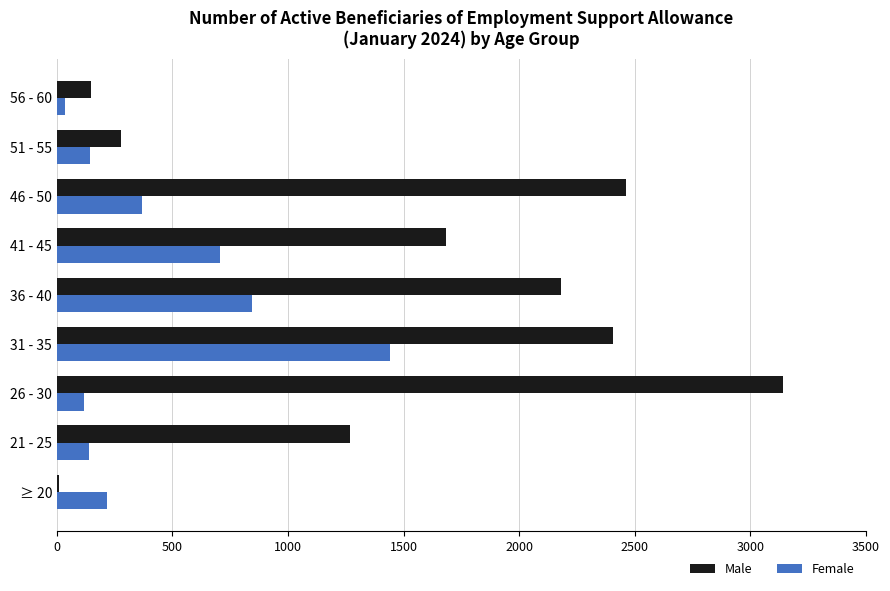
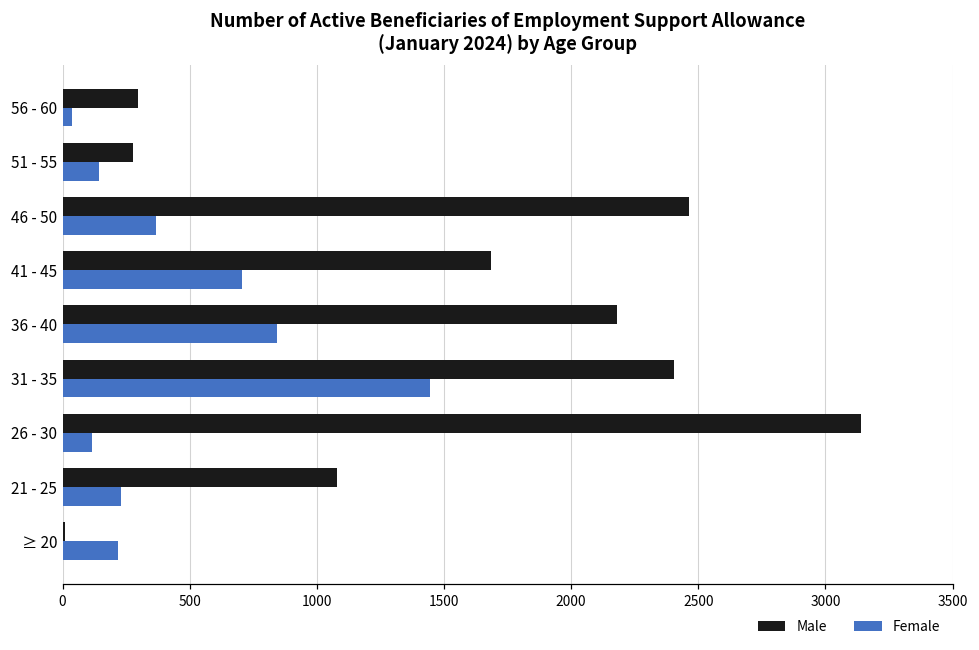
  {
    "Male": {
-     "56 - 60": 150,
+     "56 - 60": 300,
      "51 - 55": 280,
      "46 - 50": 2460,
      "41 - 45": 1680,
      "36 - 40": 2180,
      "31 - 35": 2410,
      "26 - 30": 3140,
-     "21 - 25": 1270
+     "21 - 25": 1080
    },
    "Female": {
      "56 - 60": 40,
      "51 - 55": 150,
      "46 - 50": 370,
      "41 - 45": 710,
      "36 - 40": 840,
      "31 - 35": 1440,
      "26 - 30": 120,
-     "21 - 25": 140,
+     "21 - 25": 230,
      "≥ 20": 220
    }
  }
